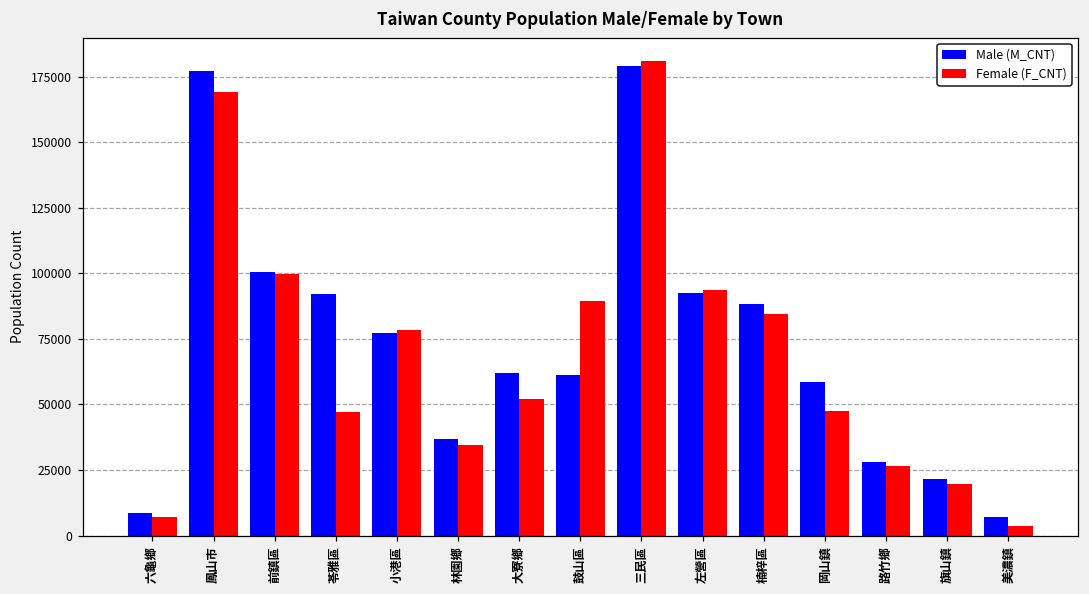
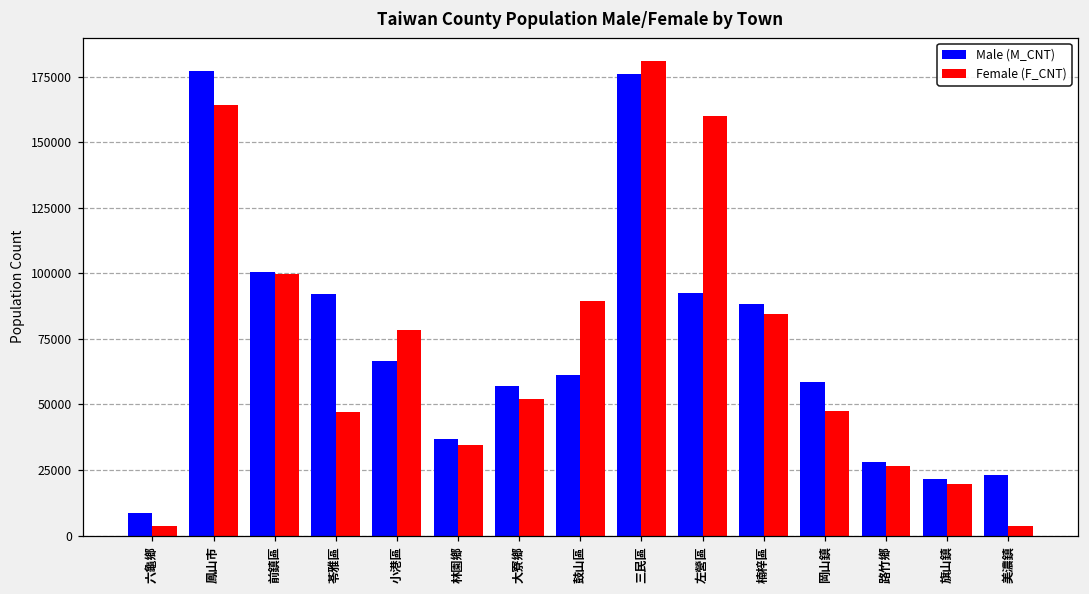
  {
    "Male (M_CNT)": {
      "六龜鄉": 8000,
      "鳳山市": 177000,
      "前鎮區": 101000,
      "苓雅區": 92000,
-     "小港區": 77000,
+     "小港區": 67000,
      "林園鄉": 37000,
-     "大寮鄉": 62000,
+     "大寮鄉": 57000,
      "鼓山區": 61000,
-     "三民區": 179000,
+     "三民區": 176000,
      "左營區": 93000,
      "楠梓區": 88000,
      "岡山鎮": 58000,
      "路竹鄉": 28000,
      "旗山鎮": 22000,
-     "美濃鎮": 7000
+     "美濃鎮": 23000
    },
    "Female (F_CNT)": {
-     "六龜鄉": 7000,
-     "鳳山市": 169000,
+     "六龜鄉": 4000,
+     "鳳山市": 164000,
      "前鎮區": 100000,
      "苓雅區": 47000,
      "小港區": 79000,
      "林園鄉": 34000,
      "大寮鄉": 52000,
      "鼓山區": 90000,
      "三民區": 181000,
-     "左營區": 94000,
+     "左營區": 160000,
      "楠梓區": 85000,
      "岡山鎮": 48000,
      "路竹鄉": 27000,
      "旗山鎮": 20000,
      "美濃鎮": 4000
    }
  }
